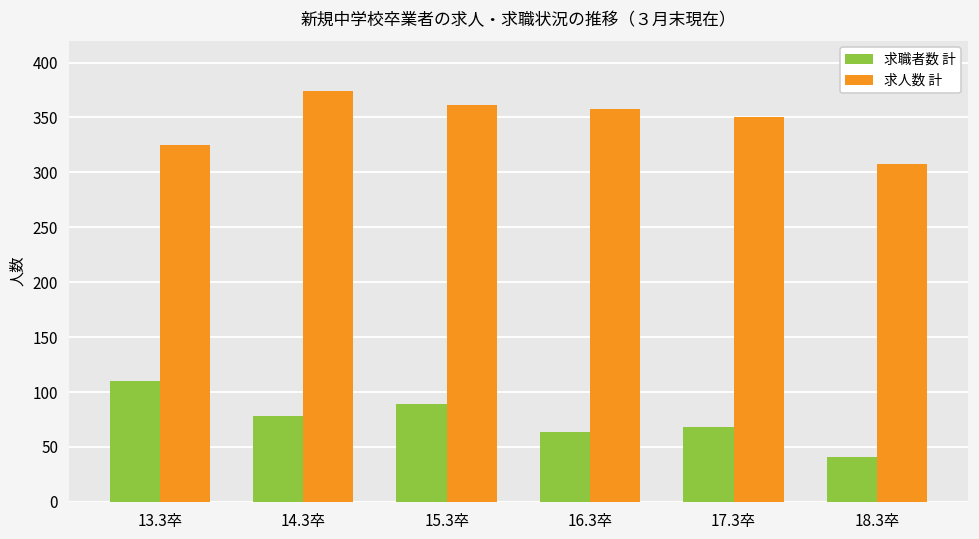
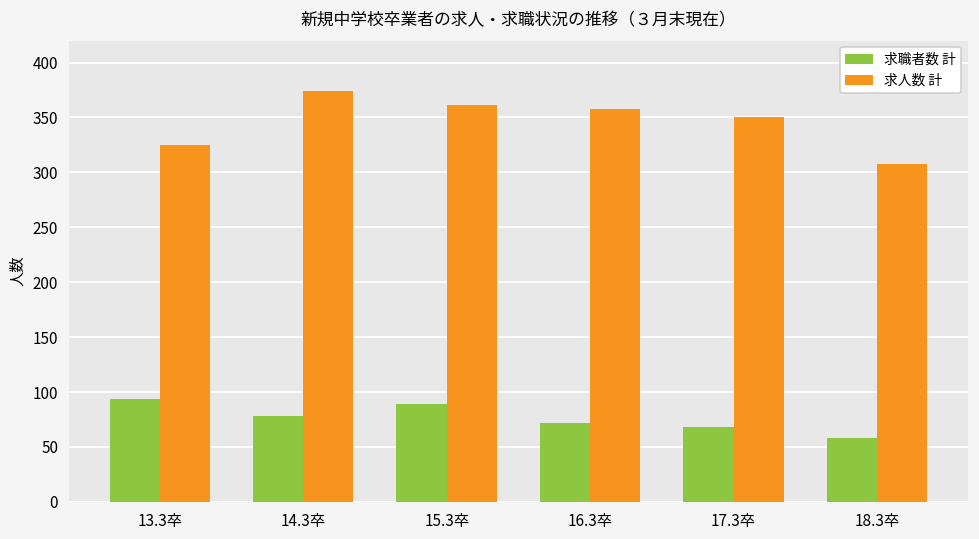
  {
    "求職者数 計": {
-     "13.3卒": 110,
+     "13.3卒": 90,
      "14.3卒": 80,
      "15.3卒": 90,
-     "16.3卒": 60,
+     "16.3卒": 70,
      "17.3卒": 70,
-     "18.3卒": 40
+     "18.3卒": 60
    },
    "求人数 計": {
      "13.3卒": 330,
      "14.3卒": 370,
      "15.3卒": 360,
      "16.3卒": 360,
      "17.3卒": 350,
      "18.3卒": 310
    }
  }
